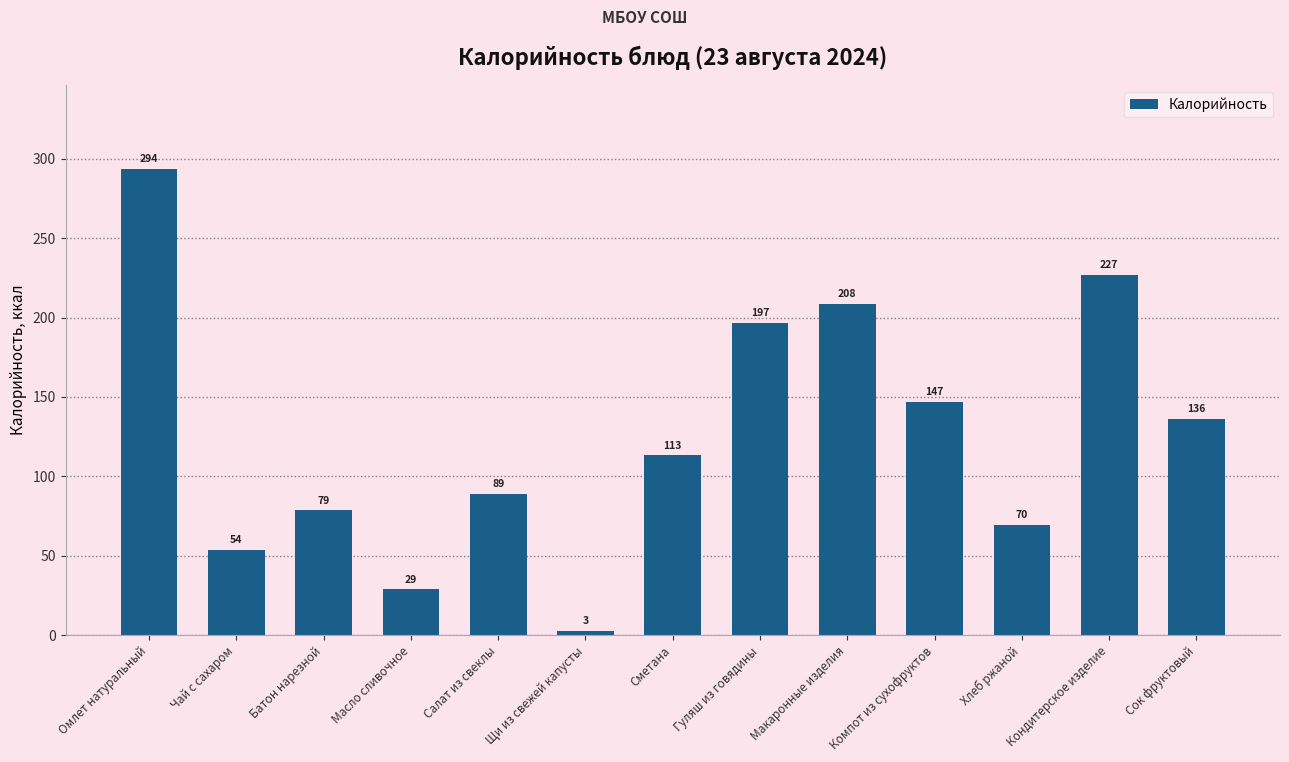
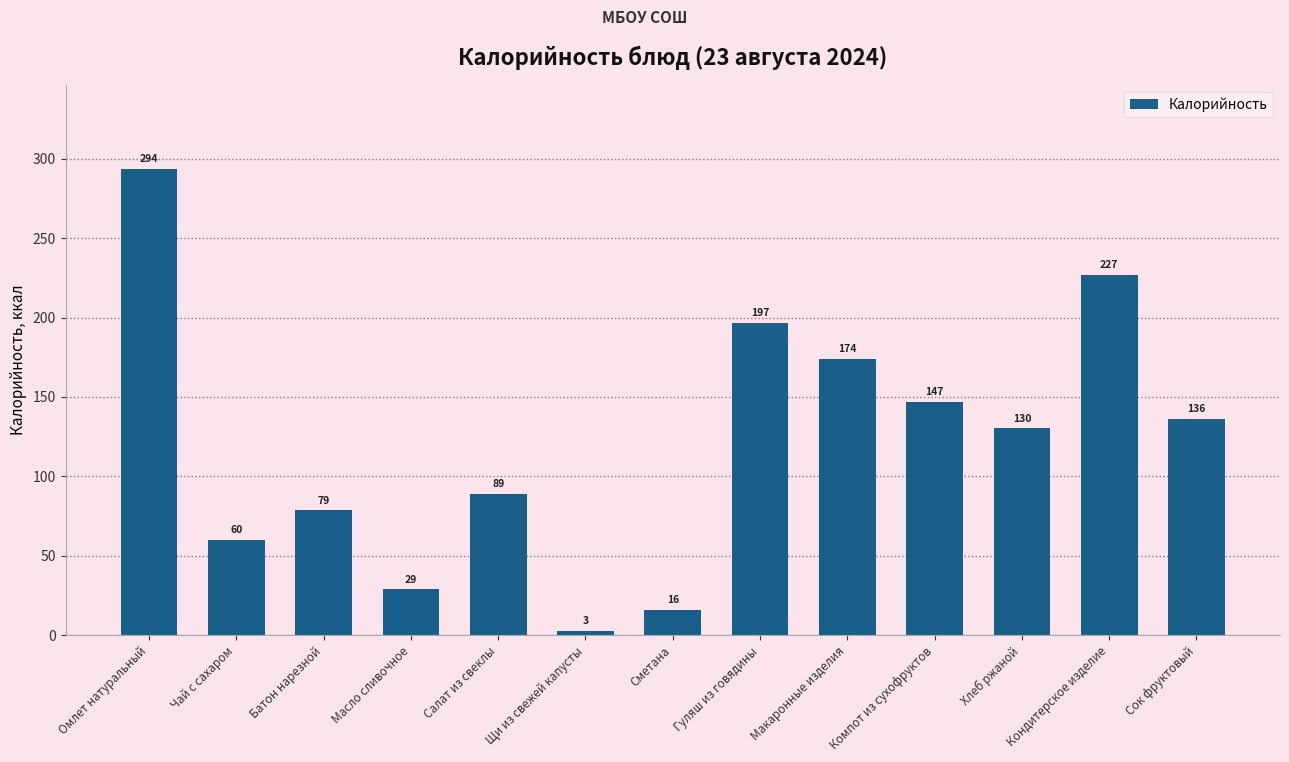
  {
    "Омлет натуральный": 294,
-   "Чай с сахаром": 54,
+   "Чай с сахаром": 60,
    "Батон нарезной": 79,
    "Масло сливочное": 29,
    "Салат из свеклы": 89,
    "Щи из свежей капусты": 3,
-   "Сметана": 113,
+   "Сметана": 16,
    "Гуляш из говядины": 197,
-   "Макаронные изделия": 208,
+   "Макаронные изделия": 174,
    "Компот из сухофруктов": 147,
-   "Хлеб ржаной": 70,
+   "Хлеб ржаной": 130,
    "Кондитерское изделие": 227,
    "Сок фруктовый": 136
  }
